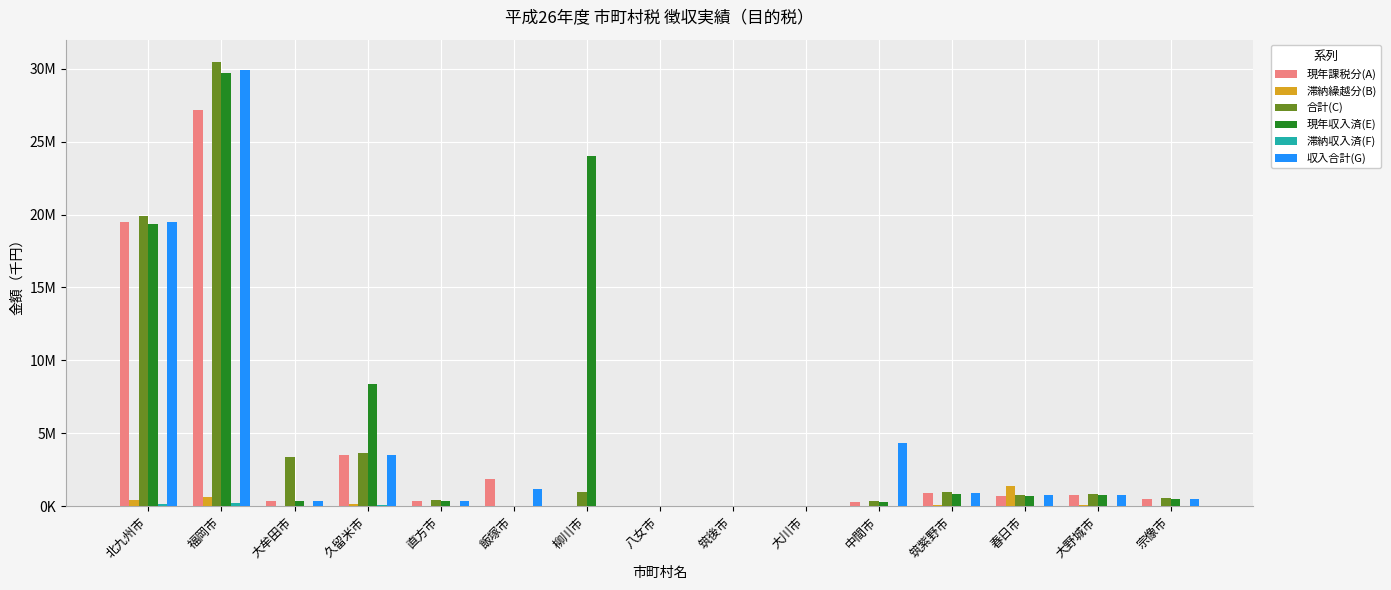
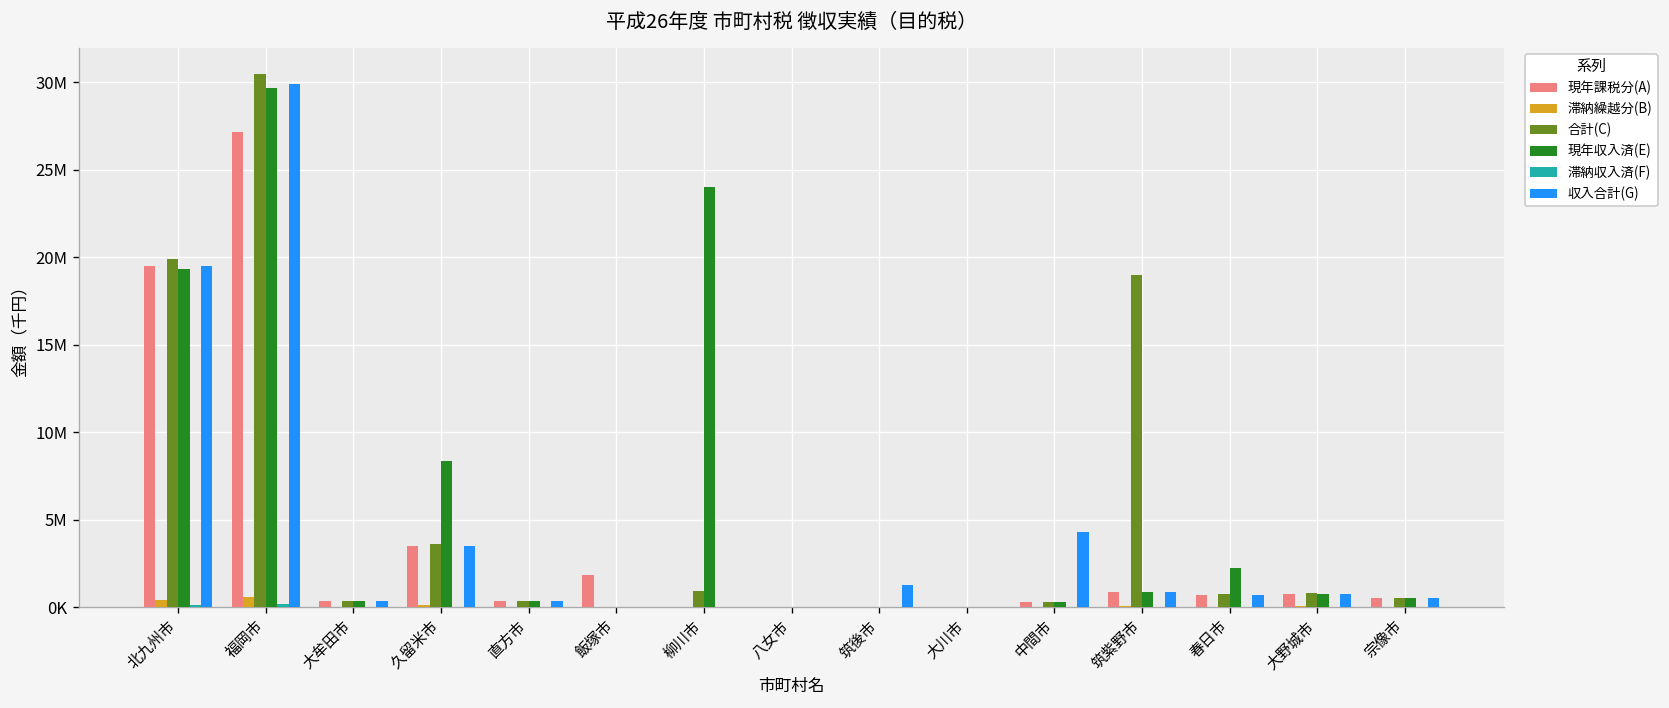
  {
    "現年課税分(A)": {
      "北九州市": 19500000,
      "福岡市": 27200000,
      "大牟田市": 400000,
      "久留米市": 3500000,
      "直方市": 400000,
      "飯塚市": 1900000,
      "中間市": 300000,
      "筑紫野市": 900000,
      "春日市": 700000,
      "大野城市": 800000,
      "宗像市": 500000
    },
    "滞納繰越分(B)": {
      "北九州市": 400000,
      "福岡市": 600000,
      "飯塚市": 0,
      "筑後市": 0,
      "大川市": 0,
-     "春日市": 1400000
+     "春日市": 0
    },
    "合計(C)": {
      "北九州市": 19900000,
      "福岡市": 30500000,
-     "大牟田市": 3400000,
+     "大牟田市": 400000,
      "久留米市": 3700000,
      "直方市": 400000,
      "柳川市": 1000000,
      "中間市": 300000,
-     "筑紫野市": 1000000,
+     "筑紫野市": 19000000,
      "春日市": 800000,
      "大野城市": 800000,
      "宗像市": 500000
    },
    "現年収入済(E)": {
      "北九州市": 19400000,
      "福岡市": 29700000,
      "大牟田市": 300000,
      "久留米市": 8400000,
      "直方市": 400000,
      "柳川市": 24000000,
      "中間市": 300000,
      "筑紫野市": 900000,
-     "春日市": 700000,
+     "春日市": 2300000,
      "大野城市": 800000,
      "宗像市": 500000
    },
    "滞納収入済(F)": {
      "福岡市": 200000,
      "飯塚市": 0,
      "八女市": 0,
      "筑後市": 0,
      "大川市": 0
    },
    "収入合計(G)": {
      "北九州市": 19500000,
      "福岡市": 29900000,
      "大牟田市": 400000,
      "久留米市": 3500000,
      "直方市": 400000,
-     "飯塚市": 1200000,
-     "筑後市": 0,
+     "飯塚市": 0,
+     "筑後市": 1300000,
      "中間市": 4300000,
      "筑紫野市": 900000,
      "春日市": 700000,
      "大野城市": 800000,
      "宗像市": 500000
    }
  }
